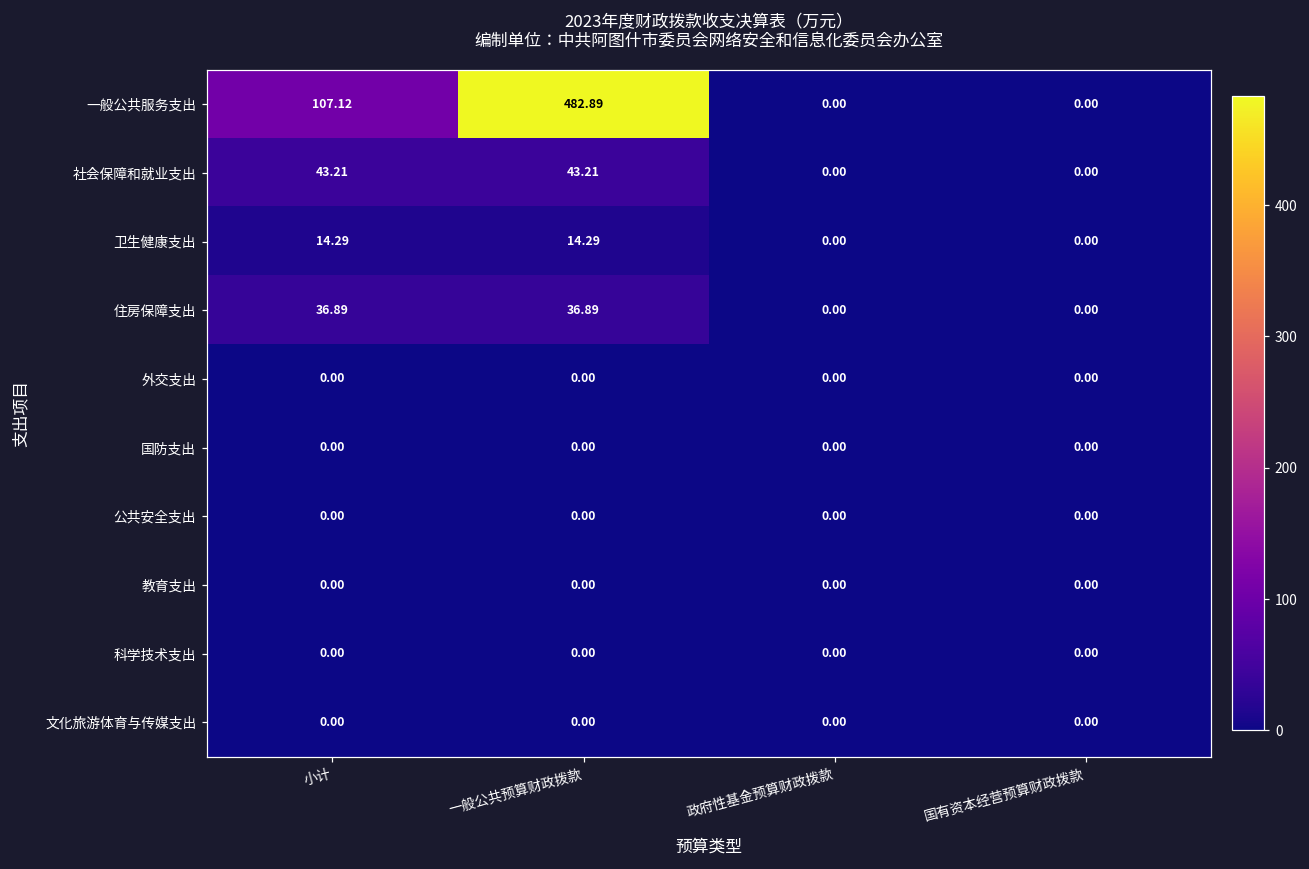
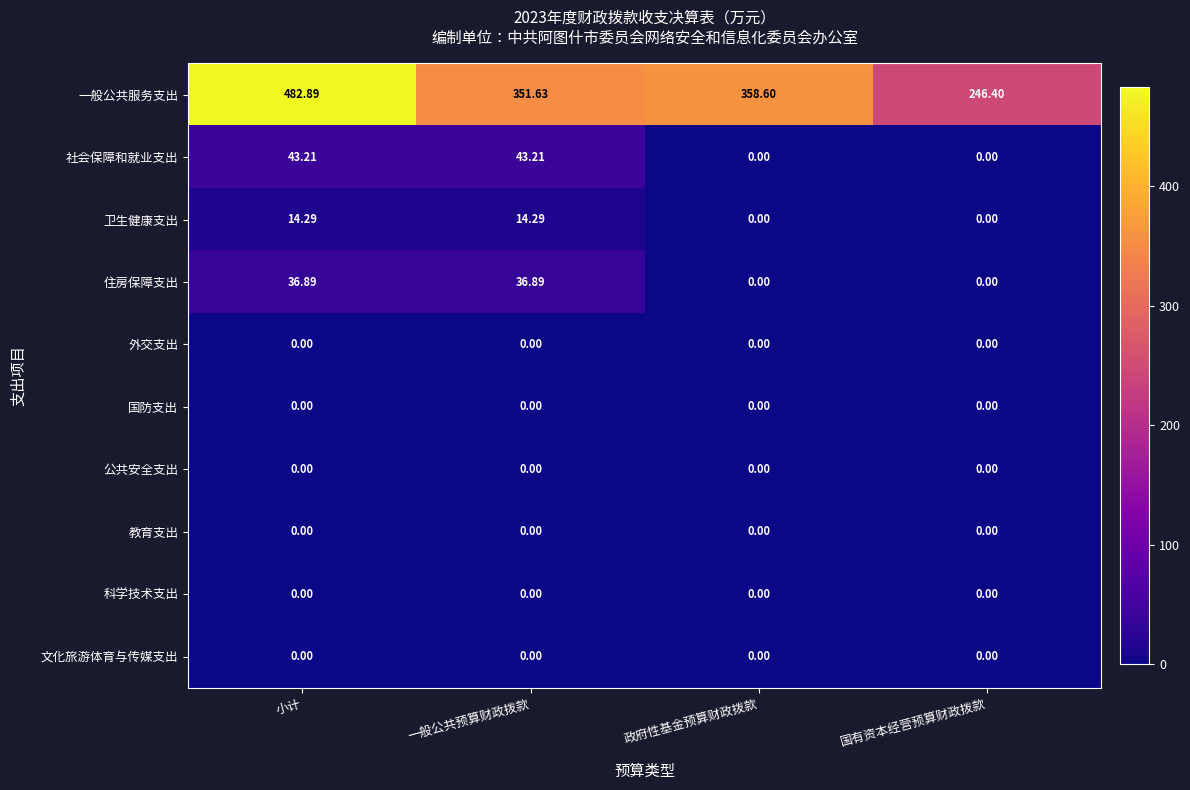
  {
    "一般公共服务支出": {
-     "小计": 107.12,
-     "一般公共预算财政拨款": 482.89,
-     "政府性基金预算财政拨款": 0.00,
-     "国有资本经营预算财政拨款": 0.00
+     "小计": 482.89,
+     "一般公共预算财政拨款": 351.63,
+     "政府性基金预算财政拨款": 358.60,
+     "国有资本经营预算财政拨款": 246.40
    },
    "社会保障和就业支出": {
      "小计": 43.21,
      "一般公共预算财政拨款": 43.21,
      "政府性基金预算财政拨款": 0.00,
      "国有资本经营预算财政拨款": 0.00
    },
    "卫生健康支出": {
      "小计": 14.29,
      "一般公共预算财政拨款": 14.29,
      "政府性基金预算财政拨款": 0.00,
      "国有资本经营预算财政拨款": 0.00
    },
    "住房保障支出": {
      "小计": 36.89,
      "一般公共预算财政拨款": 36.89,
      "政府性基金预算财政拨款": 0.00,
      "国有资本经营预算财政拨款": 0.00
    },
    "外交支出": {
      "小计": 0.00,
      "一般公共预算财政拨款": 0.00,
      "政府性基金预算财政拨款": 0.00,
      "国有资本经营预算财政拨款": 0.00
    },
    "国防支出": {
      "小计": 0.00,
      "一般公共预算财政拨款": 0.00,
      "政府性基金预算财政拨款": 0.00,
      "国有资本经营预算财政拨款": 0.00
    },
    "公共安全支出": {
      "小计": 0.00,
      "一般公共预算财政拨款": 0.00,
      "政府性基金预算财政拨款": 0.00,
      "国有资本经营预算财政拨款": 0.00
    },
    "教育支出": {
      "小计": 0.00,
      "一般公共预算财政拨款": 0.00,
      "政府性基金预算财政拨款": 0.00,
      "国有资本经营预算财政拨款": 0.00
    },
    "科学技术支出": {
      "小计": 0.00,
      "一般公共预算财政拨款": 0.00,
      "政府性基金预算财政拨款": 0.00,
      "国有资本经营预算财政拨款": 0.00
    },
    "文化旅游体育与传媒支出": {
      "小计": 0.00,
      "一般公共预算财政拨款": 0.00,
      "政府性基金预算财政拨款": 0.00,
      "国有资本经营预算财政拨款": 0.00
    }
  }
